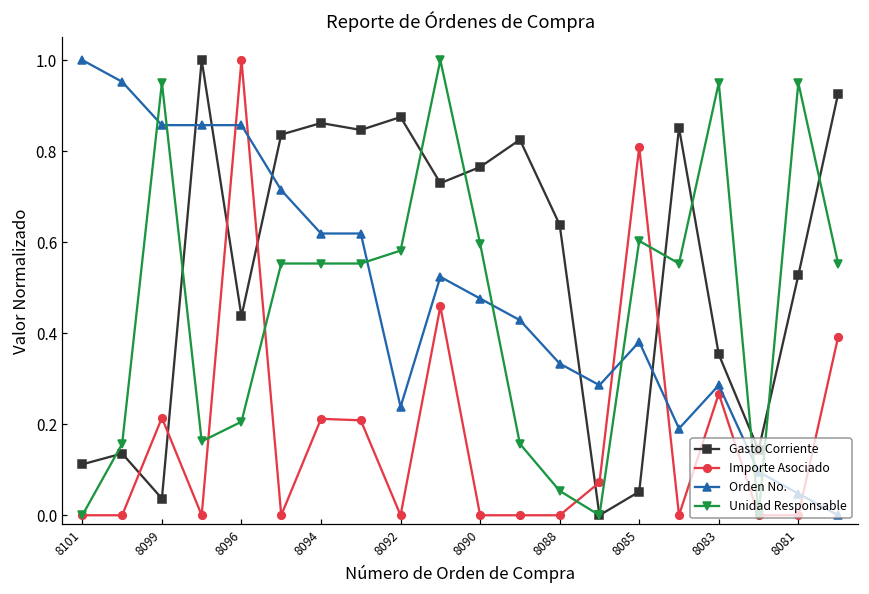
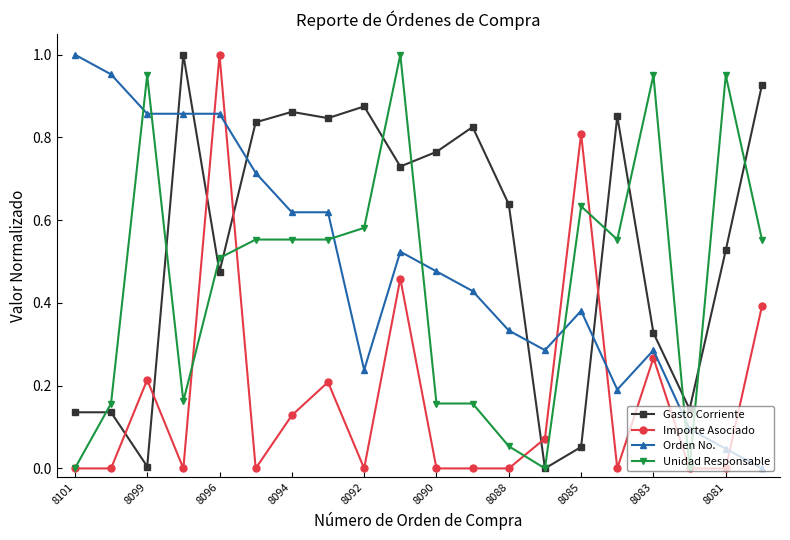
  {
    "Gasto Corriente": {
-     "8101": 0.11,
-     "8099": 0.04,
-     "8096": 0.44,
+     "8101": 0.14,
+     "8099": 0.00,
+     "8096": 0.48,
      "8094": 0.86,
      "8092": 0.87,
      "8090": 0.77,
      "8088": 0.64,
      "8085": 0.05,
-     "8083": 0.35,
+     "8083": 0.33,
      "8081": 0.53
    },
    "Importe Asociado": {
      "8099": 0.21,
      "8096": 1.00,
-     "8094": 0.21,
+     "8094": 0.13,
      "8092": 0.00,
      "8090": 0.00,
      "8088": 0.00,
      "8085": 0.81,
      "8083": 0.27
    },
    "Orden No.": {
      "8101": 1.00,
      "8099": 0.86,
      "8096": 0.86,
      "8094": 0.62,
      "8092": 0.24,
      "8090": 0.48,
      "8088": 0.33,
      "8085": 0.38,
      "8083": 0.29
    },
    "Unidad Responsable": {
      "8099": 0.95,
-     "8096": 0.21,
+     "8096": 0.51,
      "8094": 0.55,
      "8092": 0.58,
-     "8090": 0.60,
+     "8090": 0.16,
      "8088": 0.05,
-     "8085": 0.60,
+     "8085": 0.63,
      "8083": 0.95,
      "8081": 0.95
    }
  }
